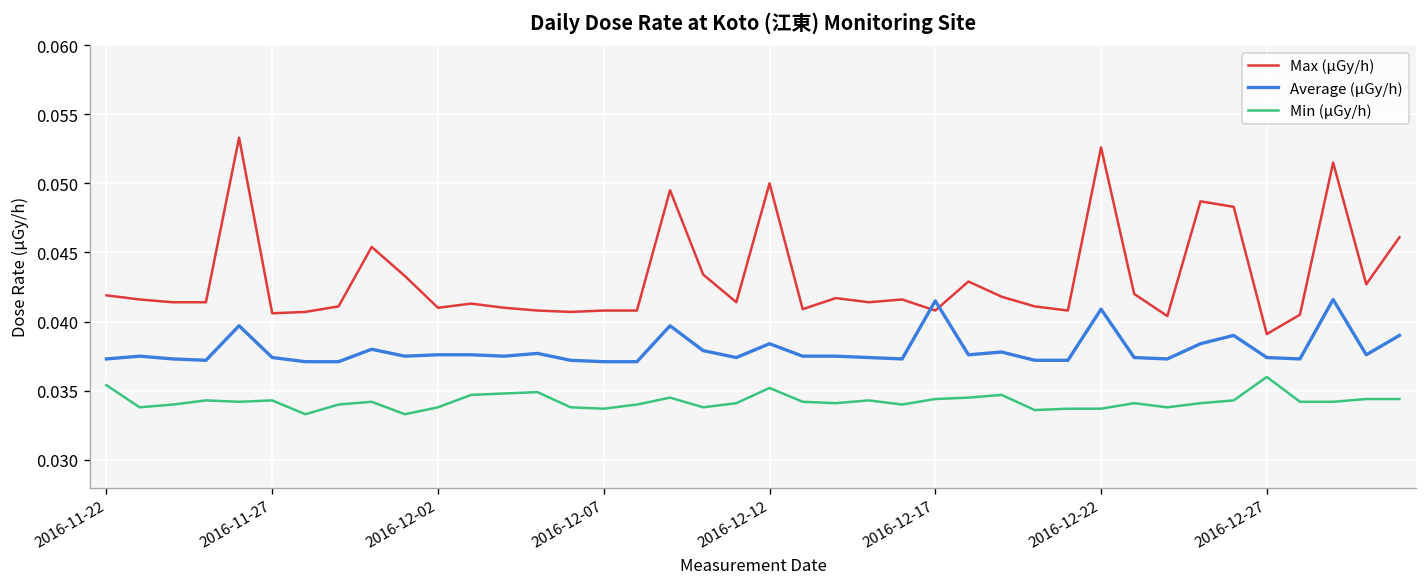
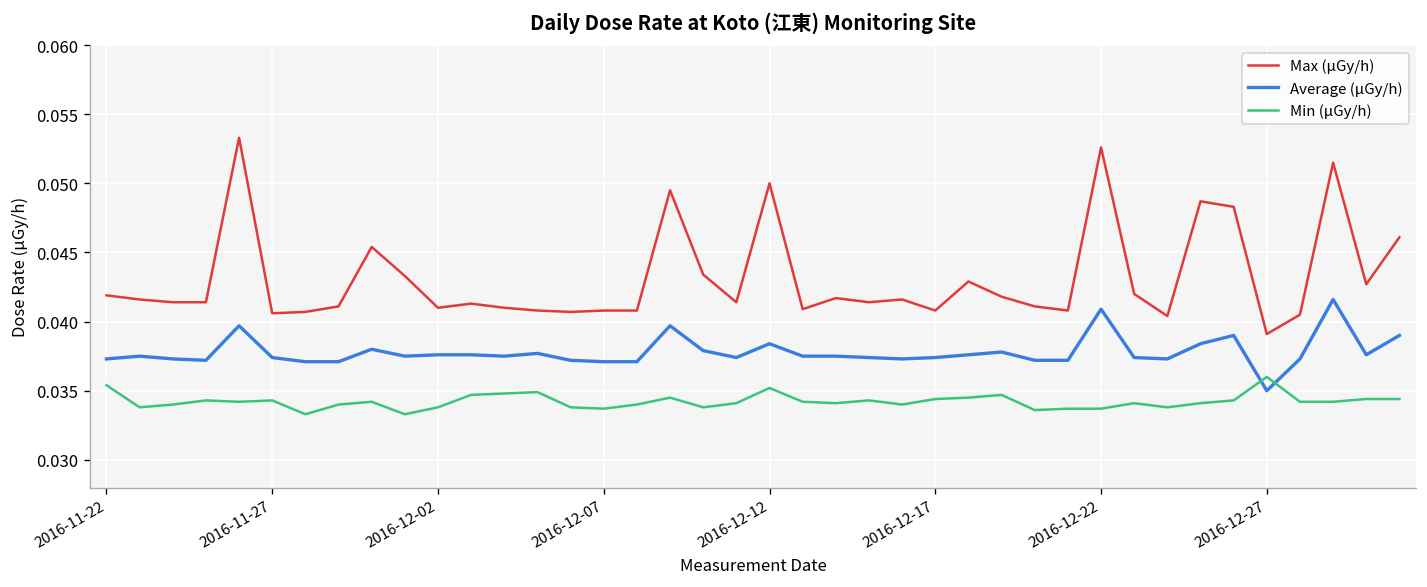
  {
    "Max (μGy/h)": {
      "2016-11-22": 0.0419,
      "2016-11-27": 0.0406,
      "2016-12-02": 0.0410,
      "2016-12-07": 0.0408,
      "2016-12-12": 0.0500,
      "2016-12-17": 0.0408,
      "2016-12-22": 0.0526,
      "2016-12-27": 0.0391
    },
    "Average (μGy/h)": {
      "2016-11-22": 0.0373,
      "2016-11-27": 0.0374,
      "2016-12-02": 0.0376,
      "2016-12-07": 0.0371,
      "2016-12-12": 0.0384,
-     "2016-12-17": 0.0415,
+     "2016-12-17": 0.0374,
      "2016-12-22": 0.0409,
-     "2016-12-27": 0.0374
+     "2016-12-27": 0.0350
    },
    "Min (μGy/h)": {
      "2016-11-22": 0.0354,
      "2016-11-27": 0.0343,
      "2016-12-02": 0.0338,
      "2016-12-07": 0.0337,
      "2016-12-12": 0.0352,
      "2016-12-17": 0.0344,
      "2016-12-22": 0.0337,
      "2016-12-27": 0.0360
    }
  }
